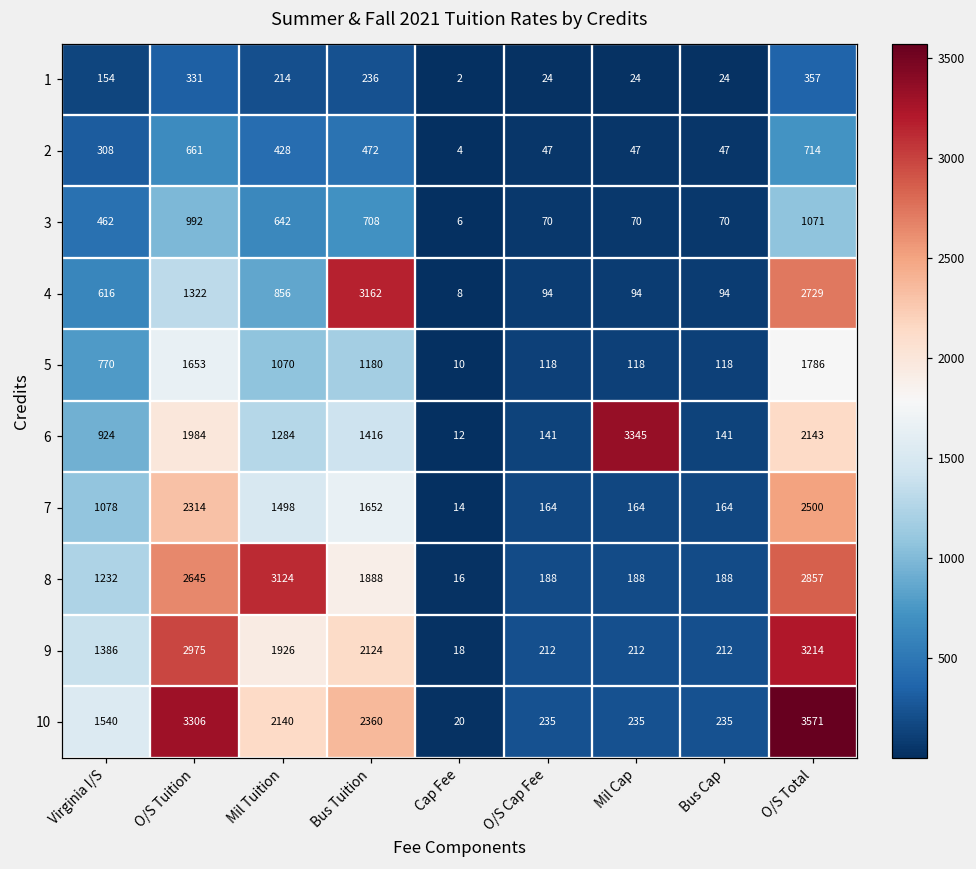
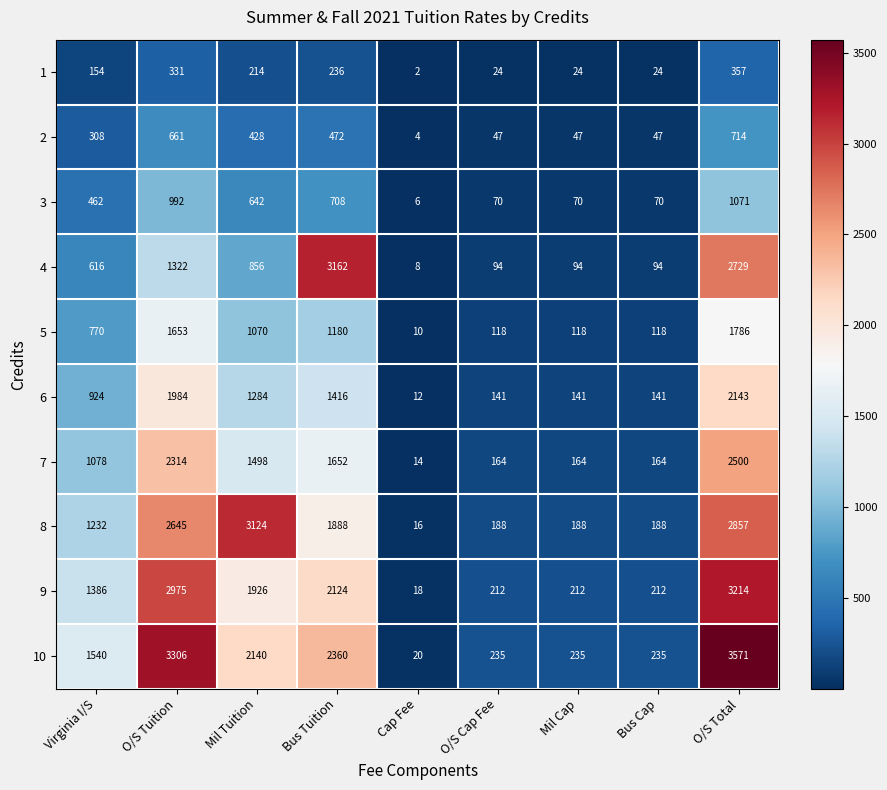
  {
    "1": {
      "Virginia I/S": 154,
      "O/S Tuition": 331,
      "Mil Tuition": 214,
      "Bus Tuition": 236,
      "Cap Fee": 2,
      "O/S Cap Fee": 24,
      "Mil Cap": 24,
      "Bus Cap": 24,
      "O/S Total": 357
    },
    "2": {
      "Virginia I/S": 308,
      "O/S Tuition": 661,
      "Mil Tuition": 428,
      "Bus Tuition": 472,
      "Cap Fee": 4,
      "O/S Cap Fee": 47,
      "Mil Cap": 47,
      "Bus Cap": 47,
      "O/S Total": 714
    },
    "3": {
      "Virginia I/S": 462,
      "O/S Tuition": 992,
      "Mil Tuition": 642,
      "Bus Tuition": 708,
      "Cap Fee": 6,
      "O/S Cap Fee": 70,
      "Mil Cap": 70,
      "Bus Cap": 70,
      "O/S Total": 1071
    },
    "4": {
      "Virginia I/S": 616,
      "O/S Tuition": 1322,
      "Mil Tuition": 856,
      "Bus Tuition": 3162,
      "Cap Fee": 8,
      "O/S Cap Fee": 94,
      "Mil Cap": 94,
      "Bus Cap": 94,
      "O/S Total": 2729
    },
    "5": {
      "Virginia I/S": 770,
      "O/S Tuition": 1653,
      "Mil Tuition": 1070,
      "Bus Tuition": 1180,
      "Cap Fee": 10,
      "O/S Cap Fee": 118,
      "Mil Cap": 118,
      "Bus Cap": 118,
      "O/S Total": 1786
    },
    "6": {
      "Virginia I/S": 924,
      "O/S Tuition": 1984,
      "Mil Tuition": 1284,
      "Bus Tuition": 1416,
      "Cap Fee": 12,
      "O/S Cap Fee": 141,
-     "Mil Cap": 3345,
+     "Mil Cap": 141,
      "Bus Cap": 141,
      "O/S Total": 2143
    },
    "7": {
      "Virginia I/S": 1078,
      "O/S Tuition": 2314,
      "Mil Tuition": 1498,
      "Bus Tuition": 1652,
      "Cap Fee": 14,
      "O/S Cap Fee": 164,
      "Mil Cap": 164,
      "Bus Cap": 164,
      "O/S Total": 2500
    },
    "8": {
      "Virginia I/S": 1232,
      "O/S Tuition": 2645,
      "Mil Tuition": 3124,
      "Bus Tuition": 1888,
      "Cap Fee": 16,
      "O/S Cap Fee": 188,
      "Mil Cap": 188,
      "Bus Cap": 188,
      "O/S Total": 2857
    },
    "9": {
      "Virginia I/S": 1386,
      "O/S Tuition": 2975,
      "Mil Tuition": 1926,
      "Bus Tuition": 2124,
      "Cap Fee": 18,
      "O/S Cap Fee": 212,
      "Mil Cap": 212,
      "Bus Cap": 212,
      "O/S Total": 3214
    },
    "10": {
      "Virginia I/S": 1540,
      "O/S Tuition": 3306,
      "Mil Tuition": 2140,
      "Bus Tuition": 2360,
      "Cap Fee": 20,
      "O/S Cap Fee": 235,
      "Mil Cap": 235,
      "Bus Cap": 235,
      "O/S Total": 3571
    }
  }
